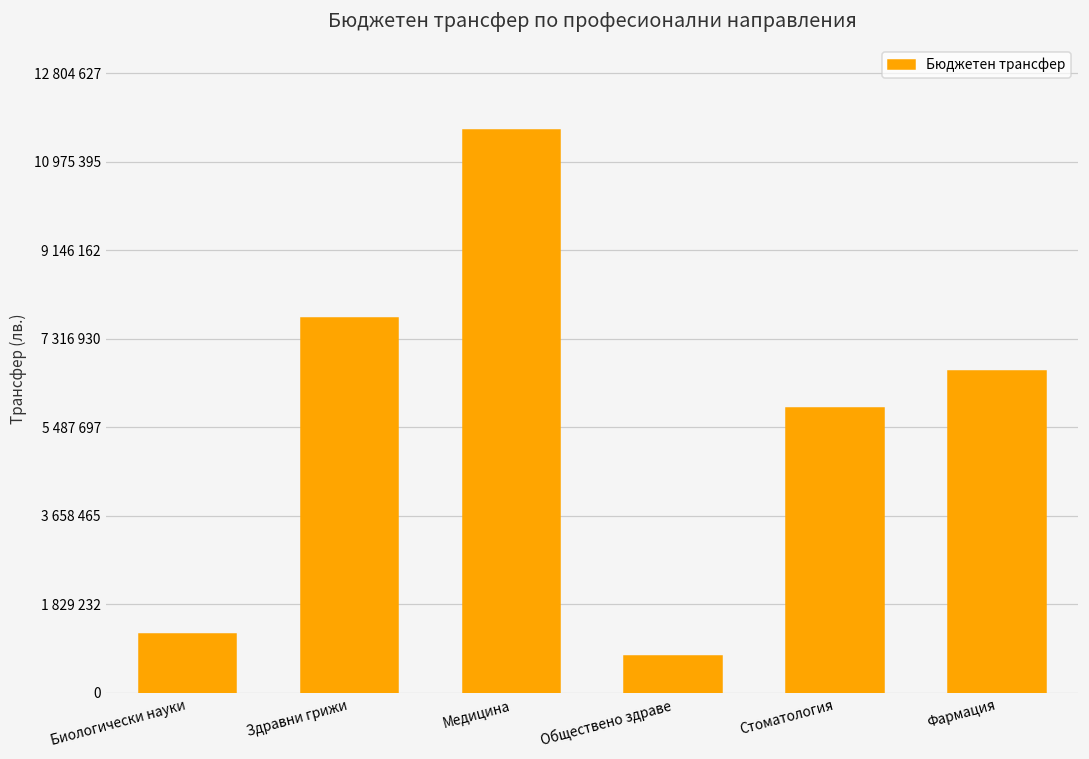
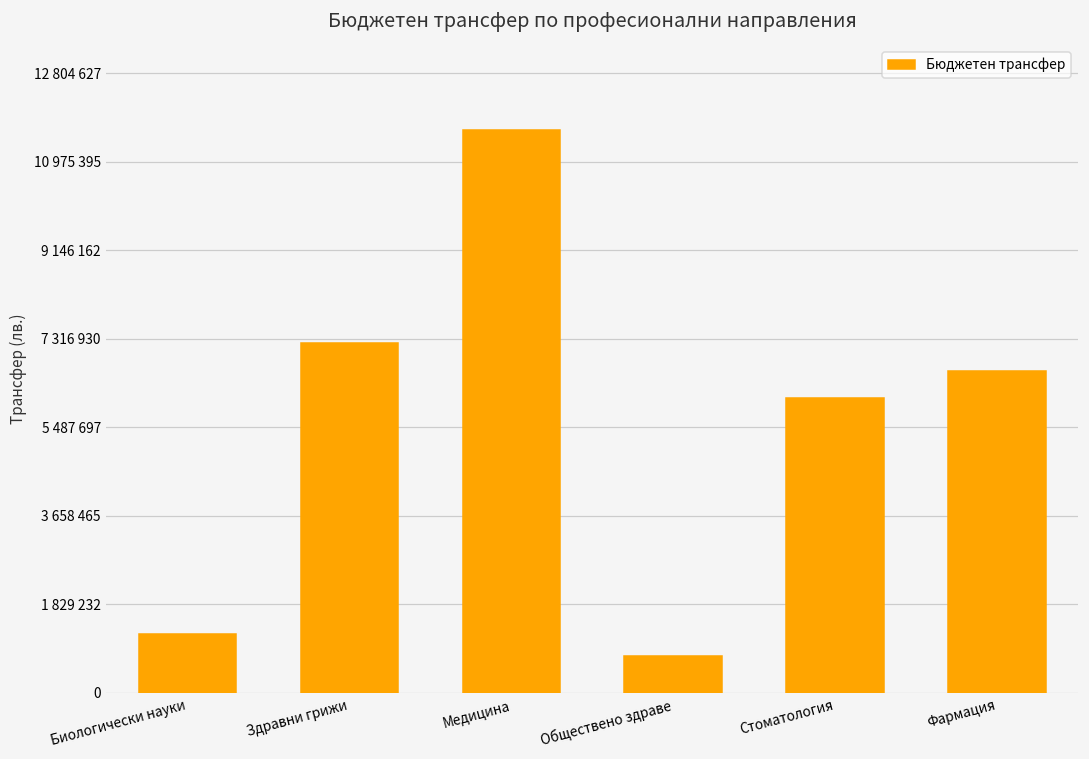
  {
    "Биологически науки": 1200000,
-   "Здравни грижи": 7700000,
+   "Здравни грижи": 7200000,
    "Медицина": 11600000,
    "Обществено здраве": 800000,
-   "Стоматология": 5900000,
+   "Стоматология": 6100000,
    "Фармация": 6600000
  }
